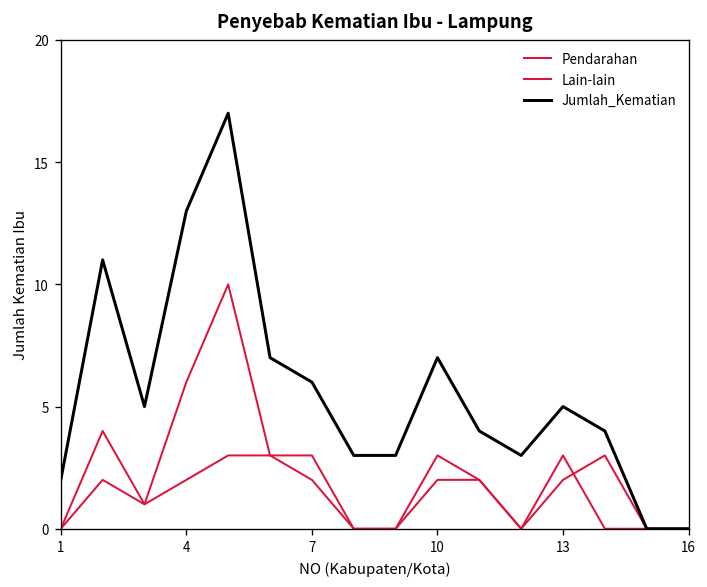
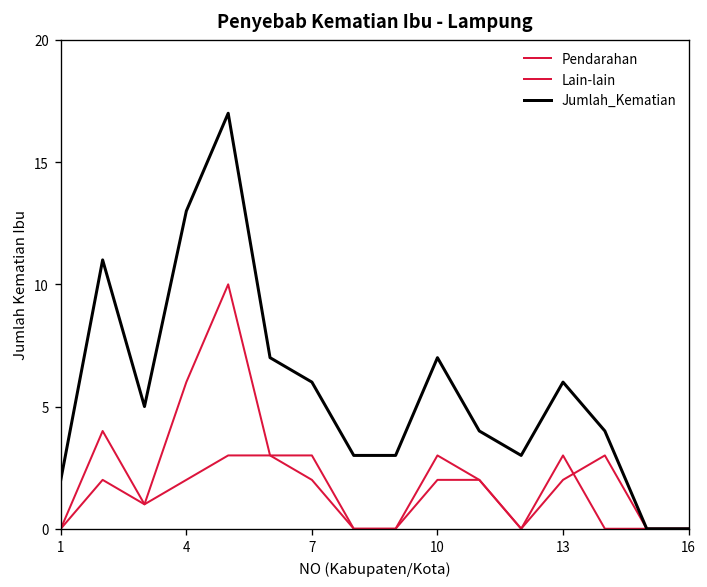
  {
    "Jumlah_Kematian": {
      "1": 2,
      "4": 13,
      "7": 6,
      "10": 7,
-     "13": 5
+     "13": 6
    }
  }
